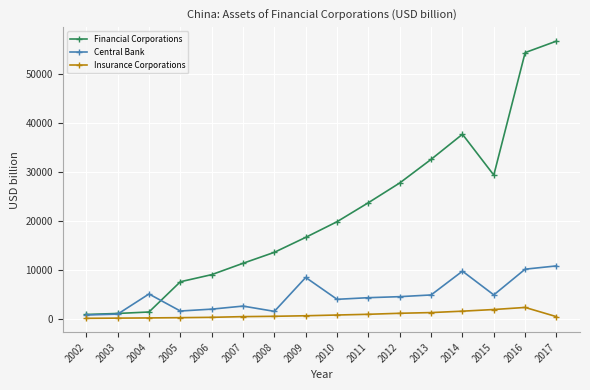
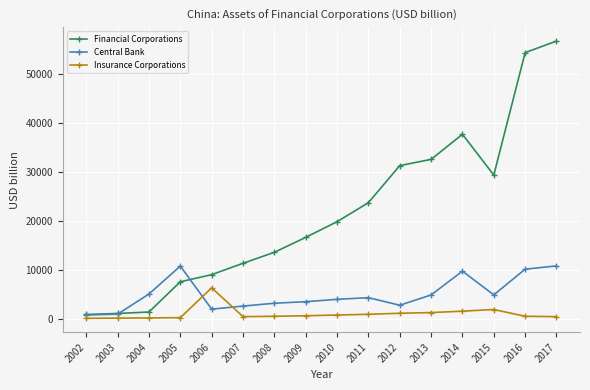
  {
    "Financial Corporations": {
      "2004": 1000,
      "2005": 8000,
      "2006": 9000,
      "2007": 11000,
      "2008": 14000,
      "2009": 17000,
      "2010": 20000,
      "2011": 24000,
-     "2012": 28000,
+     "2012": 31000,
      "2013": 33000,
      "2014": 38000,
      "2015": 29000,
      "2016": 54000,
      "2017": 57000
    },
    "Central Bank": {
      "2004": 5000,
-     "2005": 2000,
+     "2005": 11000,
      "2006": 2000,
      "2007": 3000,
-     "2008": 2000,
-     "2009": 8000,
+     "2008": 3000,
+     "2009": 3000,
      "2010": 4000,
      "2011": 4000,
-     "2012": 5000,
+     "2012": 3000,
      "2013": 5000,
      "2014": 10000,
      "2015": 5000,
      "2016": 10000,
      "2017": 11000
    },
    "Insurance Corporations": {
      "2002": 0,
      "2003": 0,
      "2004": 0,
      "2005": 0,
-     "2006": 0,
+     "2006": 6000,
      "2007": 0,
      "2008": 1000,
      "2009": 1000,
      "2010": 1000,
      "2011": 1000,
      "2012": 1000,
      "2013": 1000,
      "2014": 2000,
      "2015": 2000,
-     "2016": 2000,
+     "2016": 1000,
      "2017": 0
    }
  }
